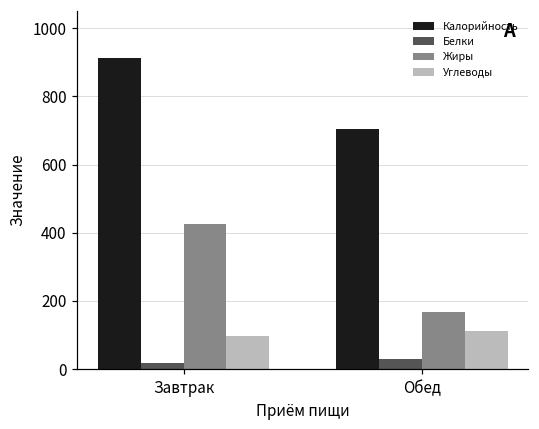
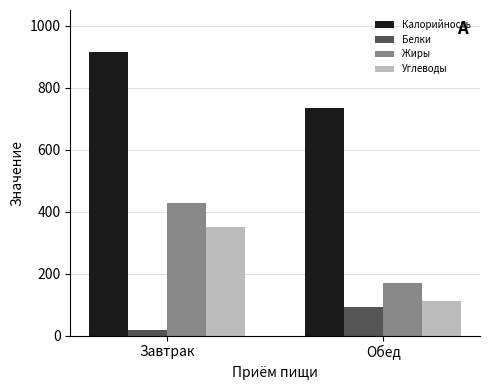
  {
    "Калорийность": {
      "Завтрак": 910,
-     "Обед": 700
+     "Обед": 730
    },
    "Белки": {
      "Завтрак": 20,
-     "Обед": 30
+     "Обед": 90
    },
    "Жиры": {
      "Завтрак": 430,
      "Обед": 170
    },
    "Углеводы": {
-     "Завтрак": 100,
+     "Завтрак": 350,
      "Обед": 110
    }
  }
